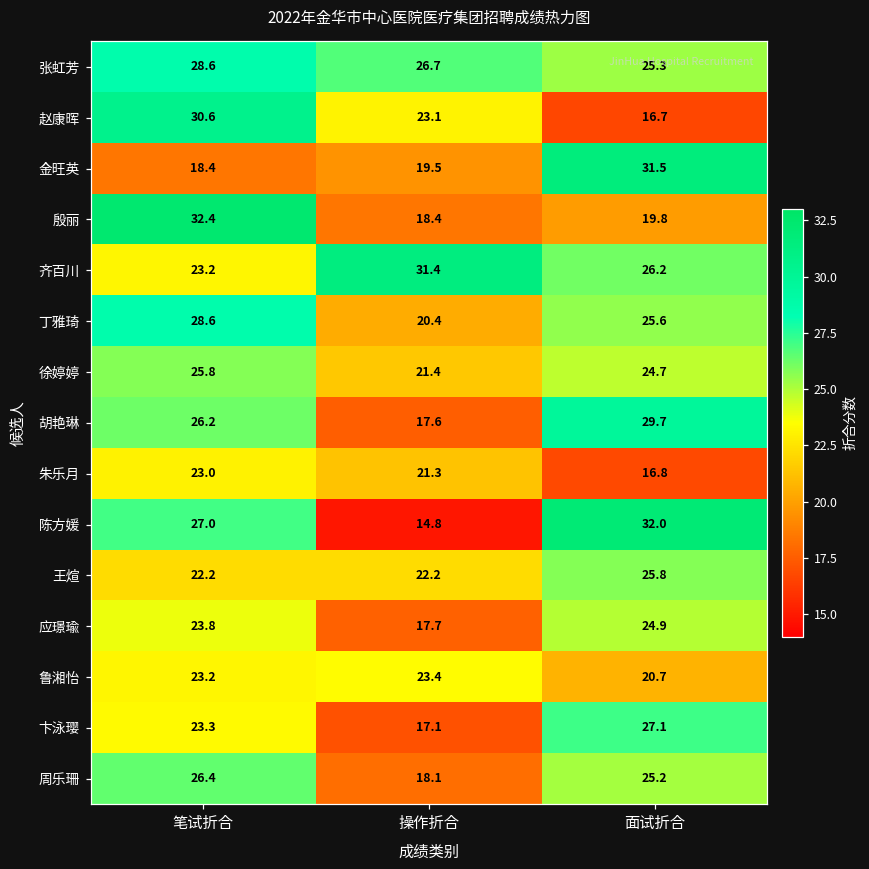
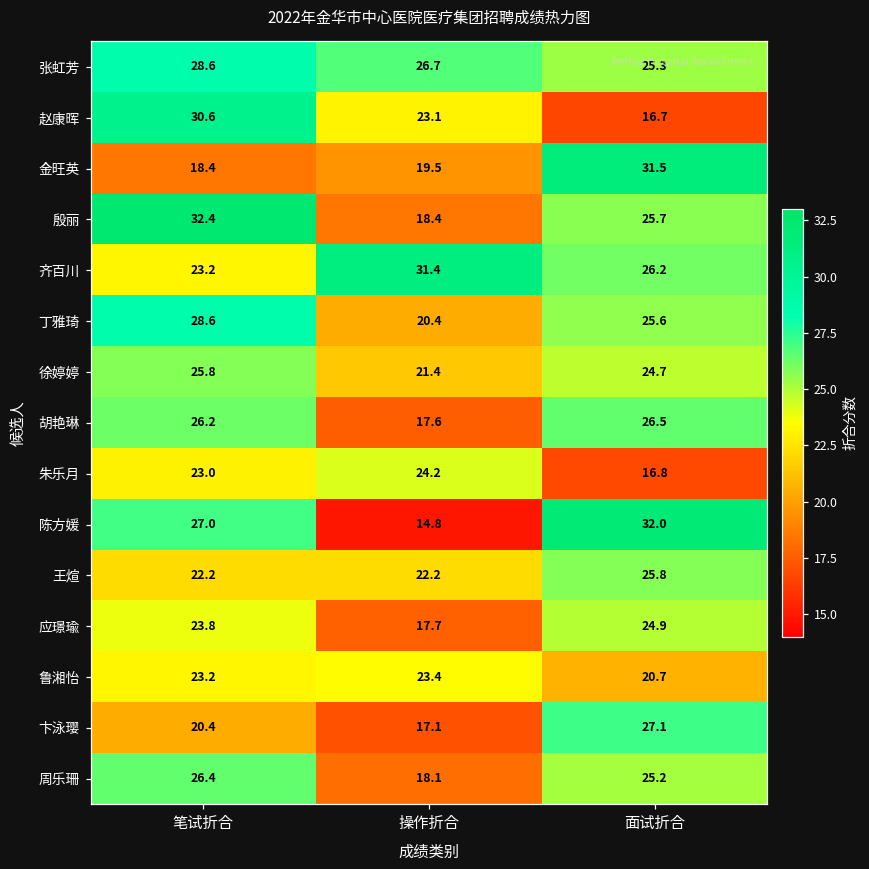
  {
    "张虹芳": {
      "笔试折合": 28.6,
      "操作折合": 26.7
    },
    "赵康晖": {
      "笔试折合": 30.6,
      "操作折合": 23.1,
      "面试折合": 16.7
    },
    "金旺英": {
      "笔试折合": 18.4,
      "操作折合": 19.5,
      "面试折合": 31.5
    },
    "殷丽": {
      "笔试折合": 32.4,
      "操作折合": 18.4,
-     "面试折合": 19.8
+     "面试折合": 25.7
    },
    "齐百川": {
      "笔试折合": 23.2,
      "操作折合": 31.4,
      "面试折合": 26.2
    },
    "丁雅琦": {
      "笔试折合": 28.6,
      "操作折合": 20.4,
      "面试折合": 25.6
    },
    "徐婷婷": {
      "笔试折合": 25.8,
      "操作折合": 21.4,
      "面试折合": 24.7
    },
    "胡艳琳": {
      "笔试折合": 26.2,
      "操作折合": 17.6,
-     "面试折合": 29.7
+     "面试折合": 26.5
    },
    "朱乐月": {
      "笔试折合": 23.0,
-     "操作折合": 21.3,
+     "操作折合": 24.2,
      "面试折合": 16.8
    },
    "陈方媛": {
      "笔试折合": 27.0,
      "操作折合": 14.8,
      "面试折合": 32.0
    },
    "王煊": {
      "笔试折合": 22.2,
      "操作折合": 22.2,
      "面试折合": 25.8
    },
    "应璟瑜": {
      "笔试折合": 23.8,
      "操作折合": 17.7,
      "面试折合": 24.9
    },
    "鲁湘怡": {
      "笔试折合": 23.2,
      "操作折合": 23.4,
      "面试折合": 20.7
    },
    "卞泳璎": {
-     "笔试折合": 23.3,
+     "笔试折合": 20.4,
      "操作折合": 17.1,
      "面试折合": 27.1
    },
    "周乐珊": {
      "笔试折合": 26.4,
      "操作折合": 18.1,
      "面试折合": 25.2
    }
  }
